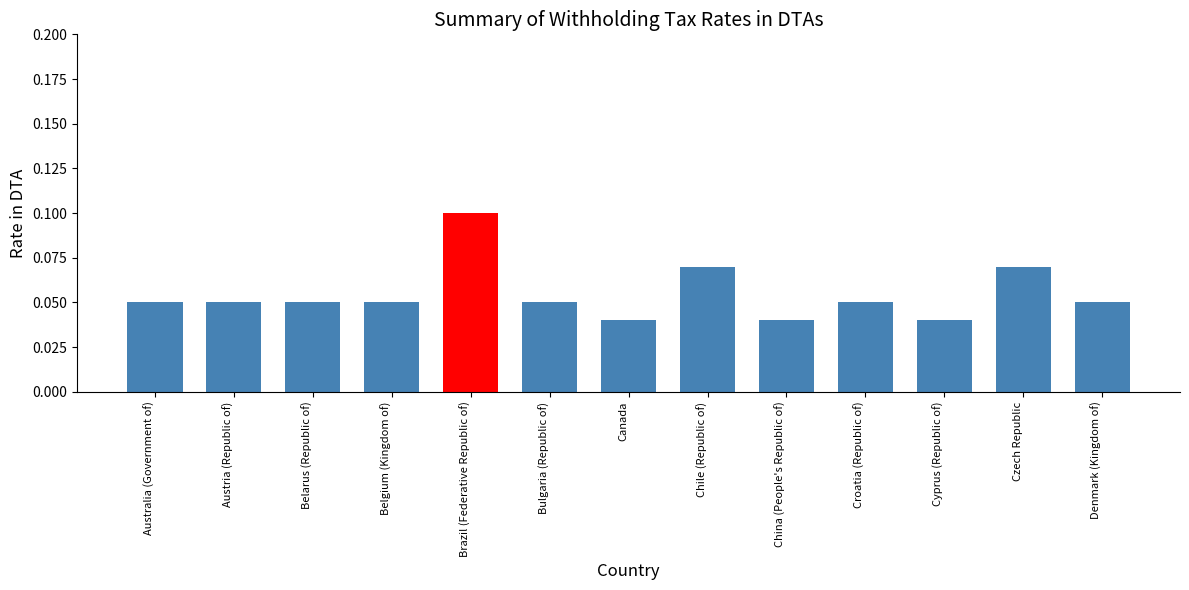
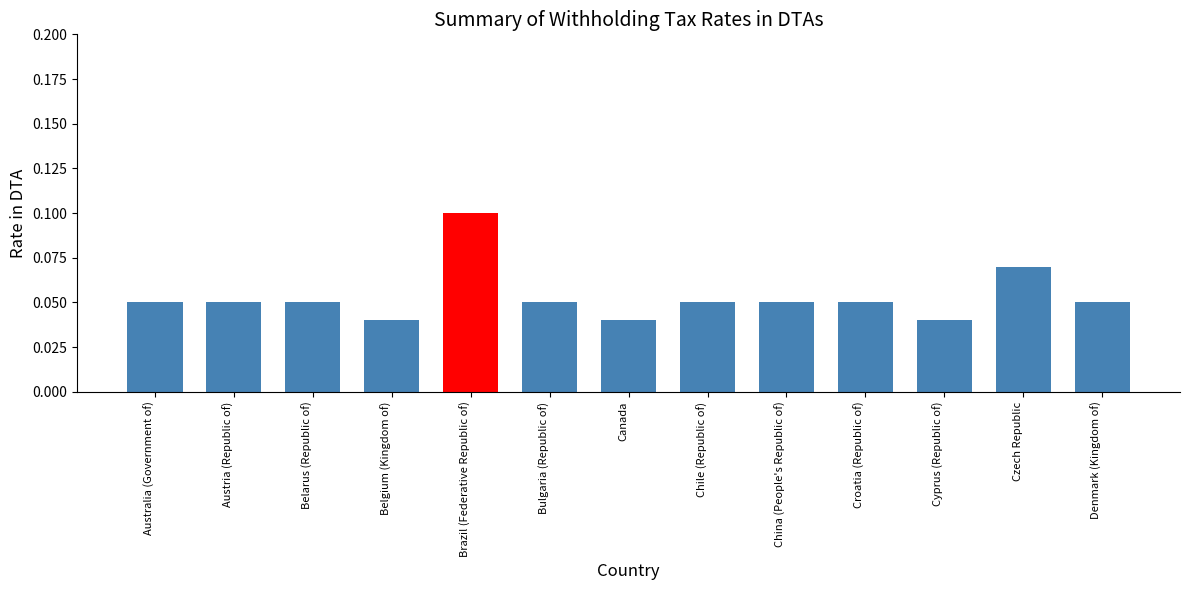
  {
    "Australia (Government of)": 0.05,
    "Austria (Republic of)": 0.05,
    "Belarus (Republic of)": 0.05,
-   "Belgium (Kingdom of)": 0.05,
+   "Belgium (Kingdom of)": 0.04,
    "Brazil (Federative Republic of)": 0.10,
    "Bulgaria (Republic of)": 0.05,
    "Canada": 0.04,
-   "Chile (Republic of)": 0.07,
-   "China (People's Republic of)": 0.04,
+   "Chile (Republic of)": 0.05,
+   "China (People's Republic of)": 0.05,
    "Croatia (Republic of)": 0.05,
    "Cyprus (Republic of)": 0.04,
    "Czech Republic": 0.07,
    "Denmark (Kingdom of)": 0.05
  }
